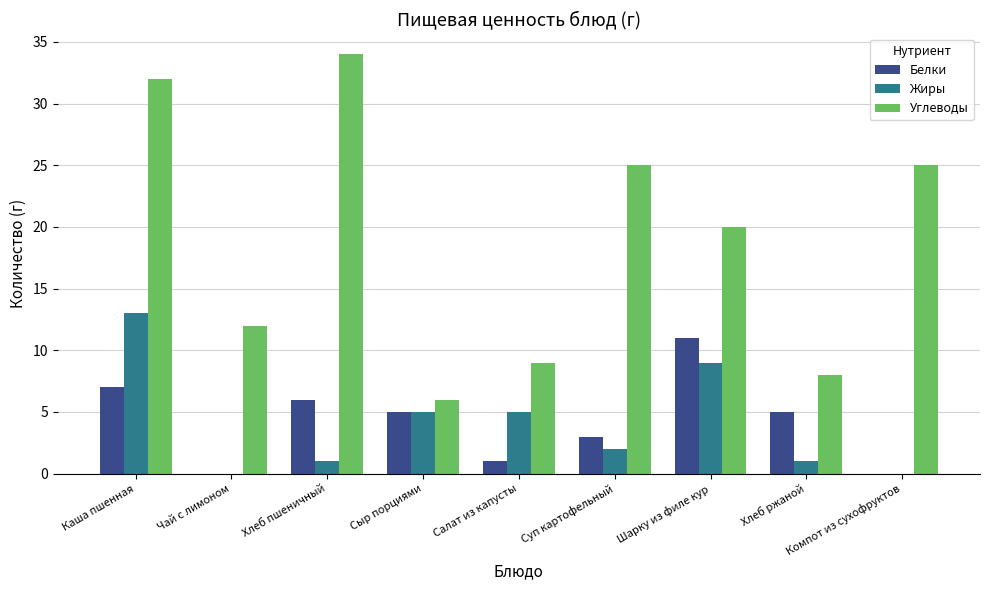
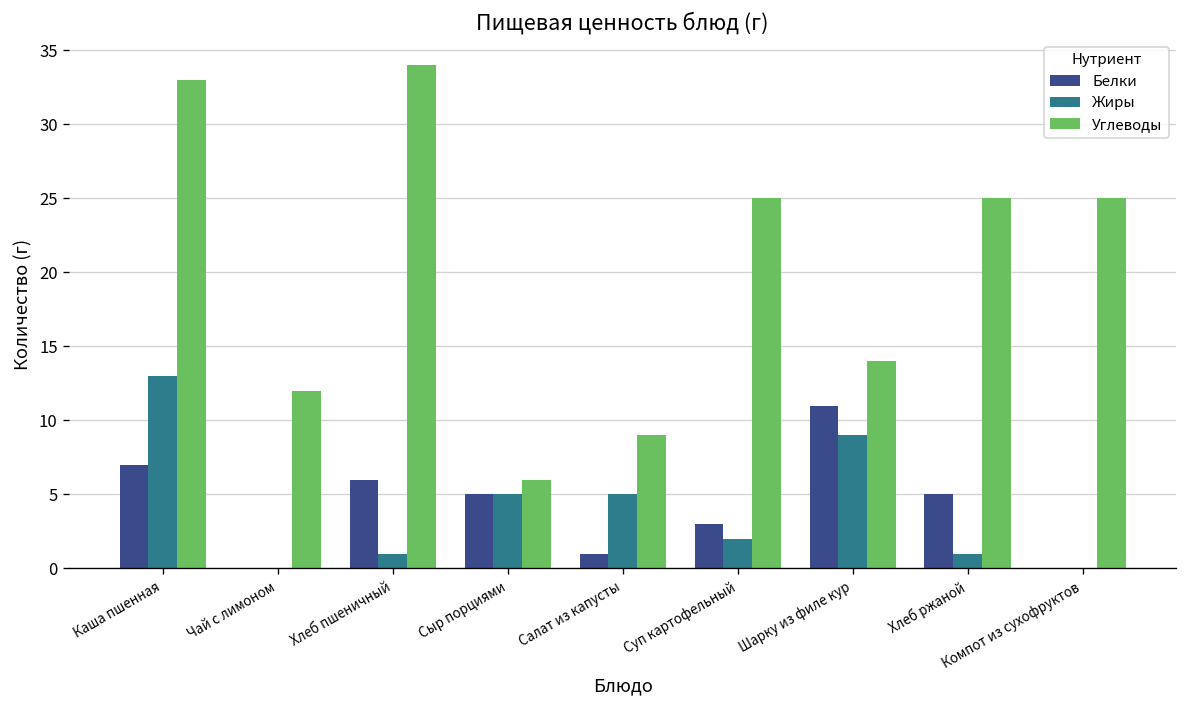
  {
    "Углеводы": {
-     "Каша пшенная": 32,
+     "Каша пшенная": 33,
      "Чай с лимоном": 12,
      "Хлеб пшеничный": 34,
      "Сыр порциями": 6,
      "Салат из капусты": 9,
      "Суп картофельный": 25,
-     "Шарку из филе кур": 20,
-     "Хлеб ржаной": 8,
+     "Шарку из филе кур": 14,
+     "Хлеб ржаной": 25,
      "Компот из сухофруктов": 25
    }
  }
